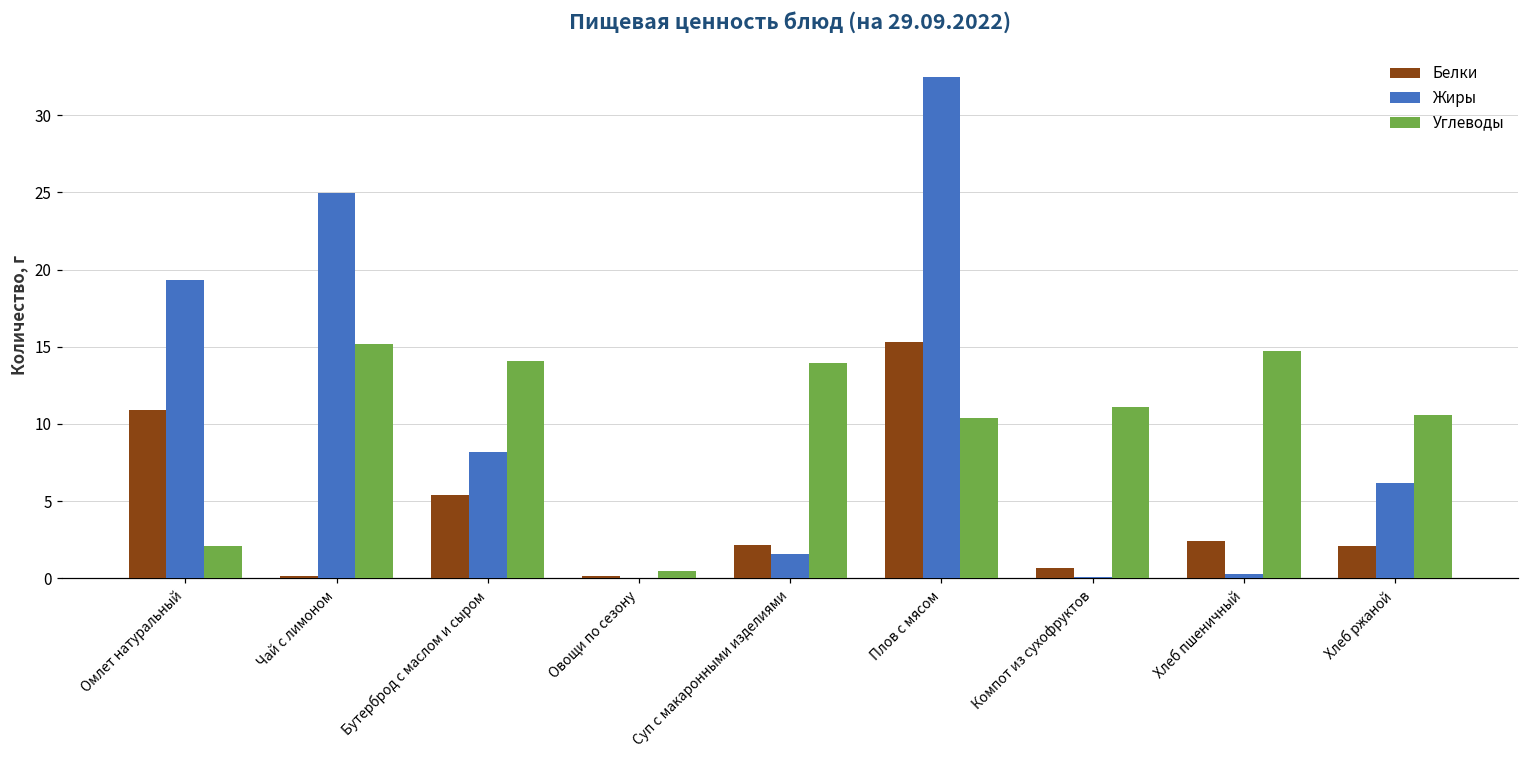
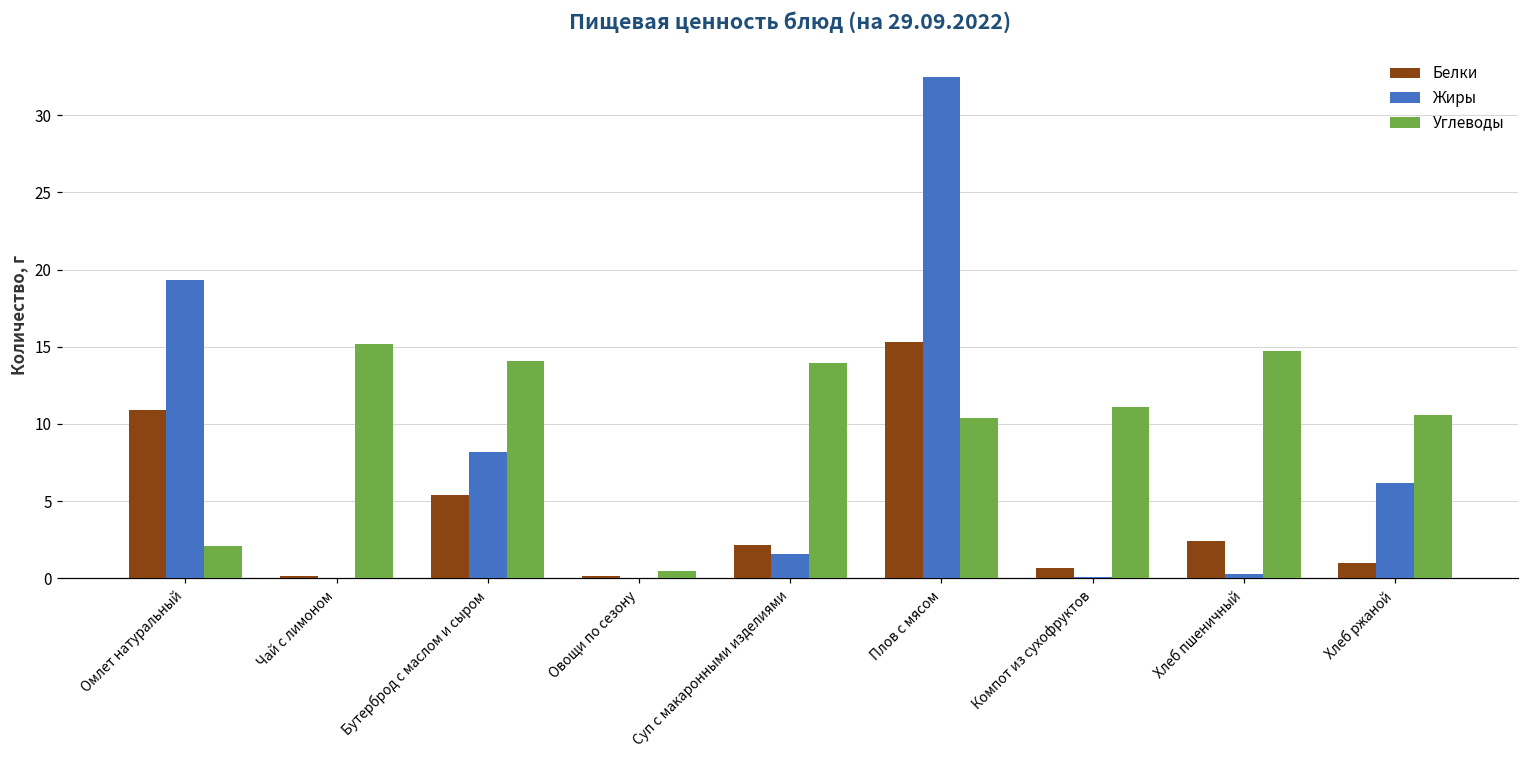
  {
    "Белки": {
      "Омлет натуральный": 10.9,
      "Бутерброд с маслом и сыром": 5.4,
      "Овощи по сезону": 0.2,
      "Суп с макаронными изделиями": 2.2,
      "Плов с мясом": 15.3,
      "Компот из сухофруктов": 0.7,
      "Хлеб пшеничный": 2.4,
-     "Хлеб ржаной": 2.1
+     "Хлеб ржаной": 1.0
    },
    "Жиры": {
      "Омлет натуральный": 19.3,
-     "Чай с лимоном": 24.9,
+     "Чай с лимоном": 0.0,
      "Бутерброд с маслом и сыром": 8.2,
      "Суп с макаронными изделиями": 1.6,
      "Плов с мясом": 32.5,
      "Хлеб пшеничный": 0.3,
      "Хлеб ржаной": 6.2
    },
    "Углеводы": {
      "Омлет натуральный": 2.1,
      "Чай с лимоном": 15.2,
      "Бутерброд с маслом и сыром": 14.1,
      "Овощи по сезону": 0.5,
      "Суп с макаронными изделиями": 14.0,
      "Плов с мясом": 10.4,
      "Компот из сухофруктов": 11.1,
      "Хлеб пшеничный": 14.7,
      "Хлеб ржаной": 10.6
    }
  }
